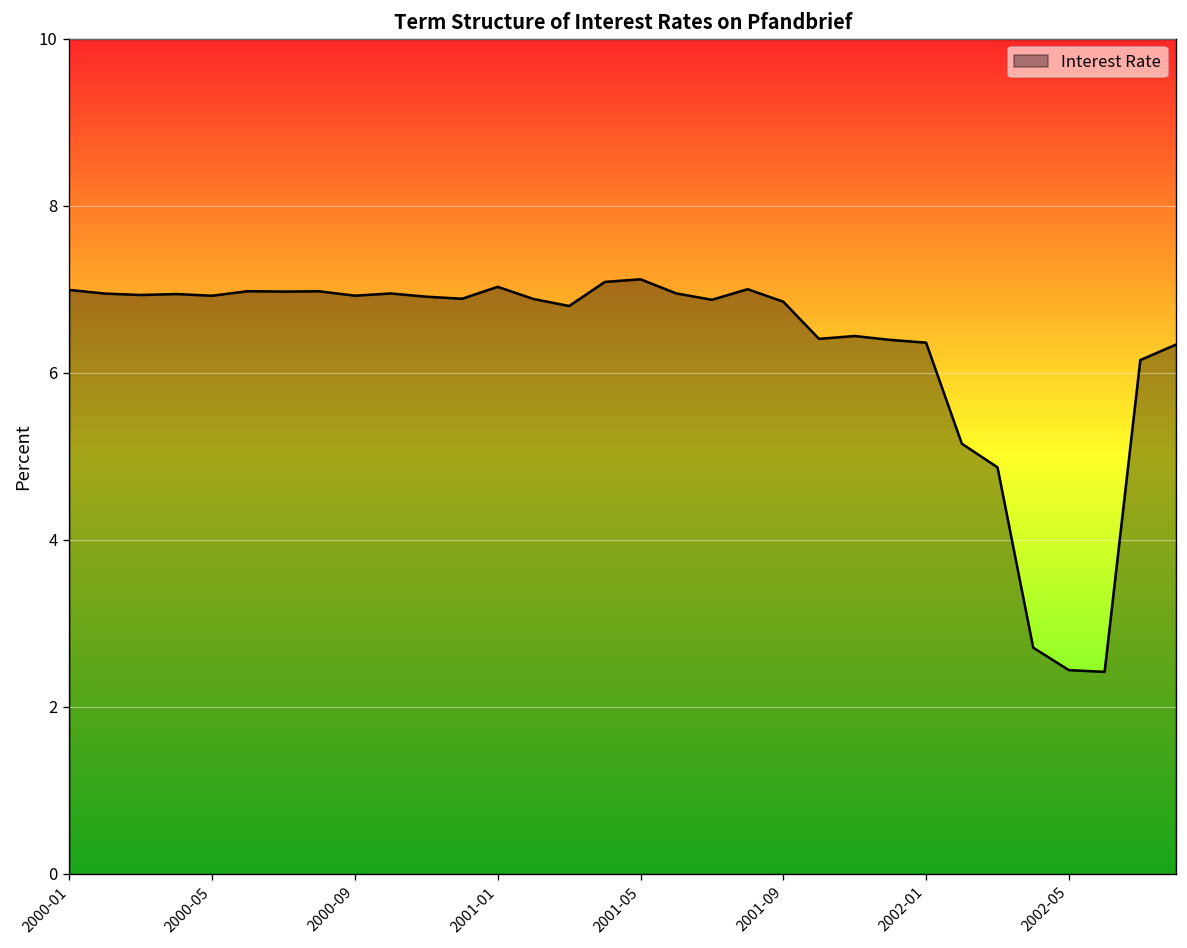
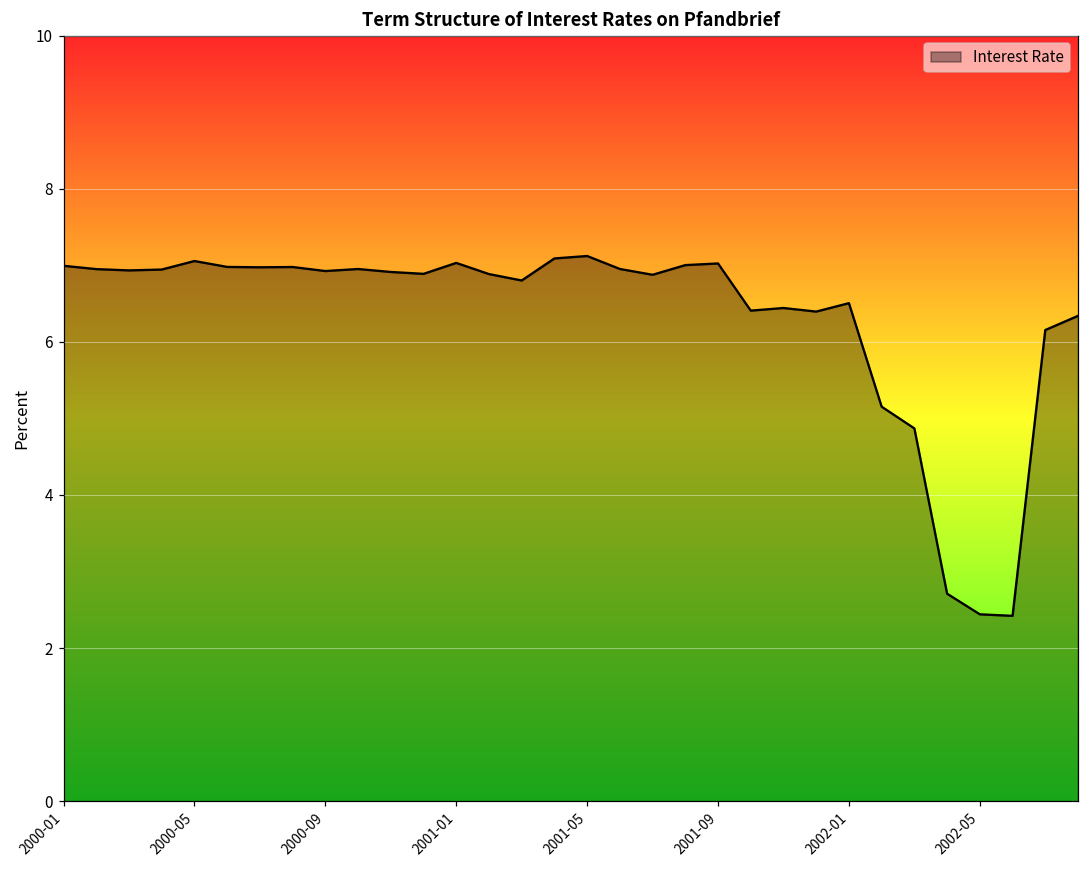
  {
    "2000-01": 7.0,
-   "2000-05": 6.9,
+   "2000-05": 7.1,
    "2000-09": 6.9,
    "2001-01": 7.0,
    "2001-05": 7.1,
-   "2001-09": 6.9,
-   "2002-01": 6.4,
+   "2001-09": 7.0,
+   "2002-01": 6.5,
    "2002-05": 2.4
  }
